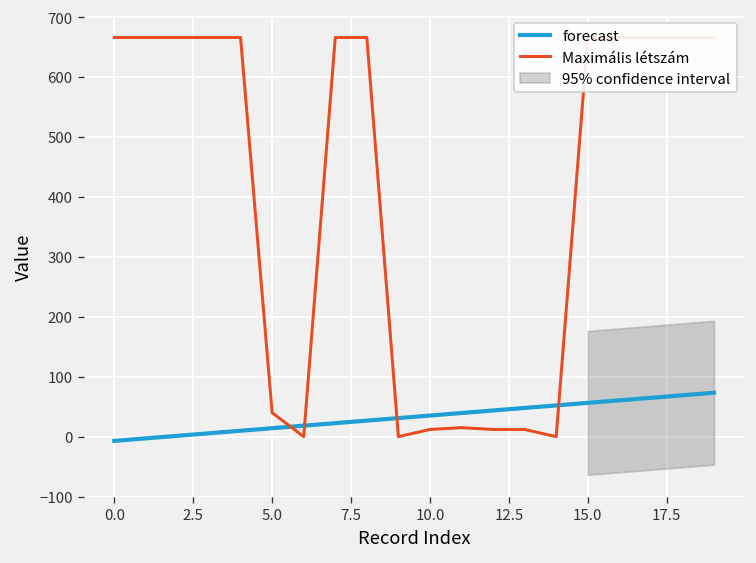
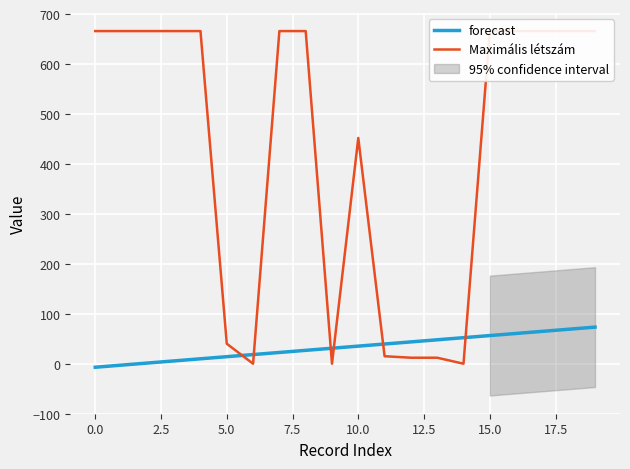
  {
    "forecast": {
      "0.0": -10,
      "5.0": 10,
      "10.0": 40,
      "15.0": 60
    },
    "Maximális létszám": {
      "0.0": 670,
      "5.0": 40,
-     "10.0": 10
+     "10.0": 450
    }
  }
